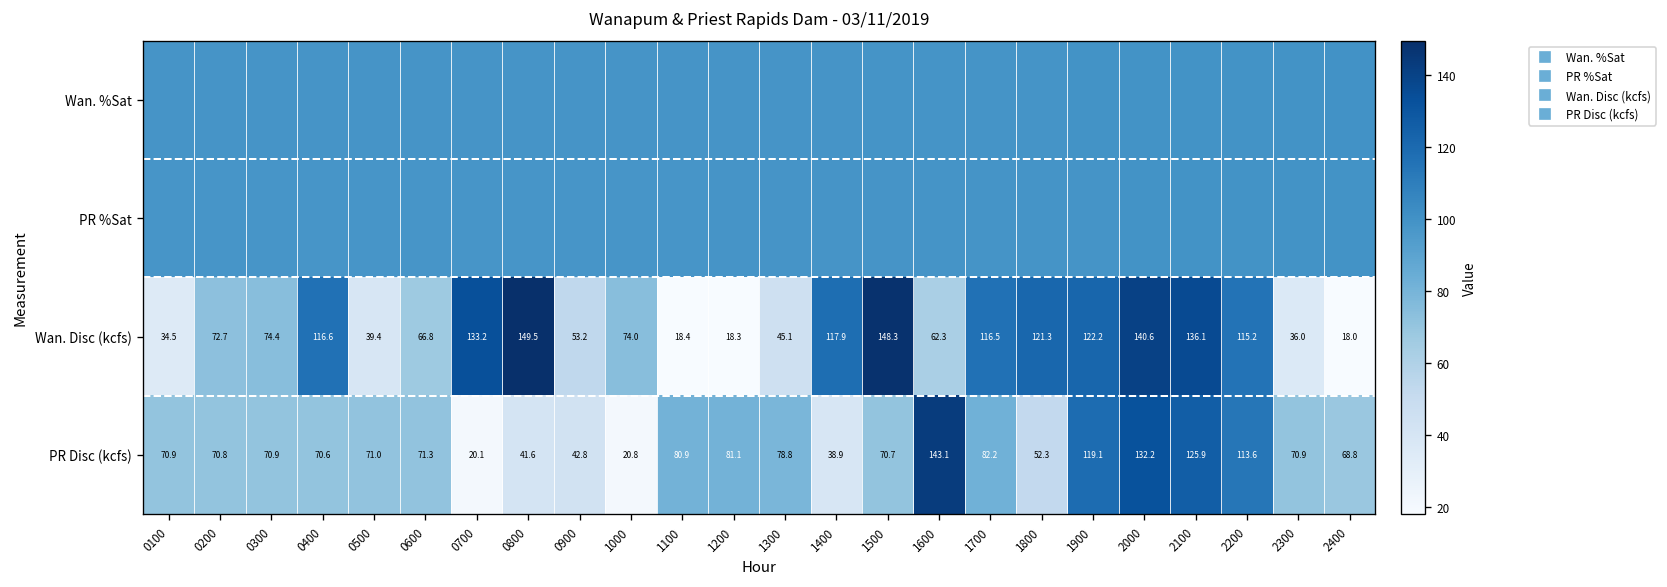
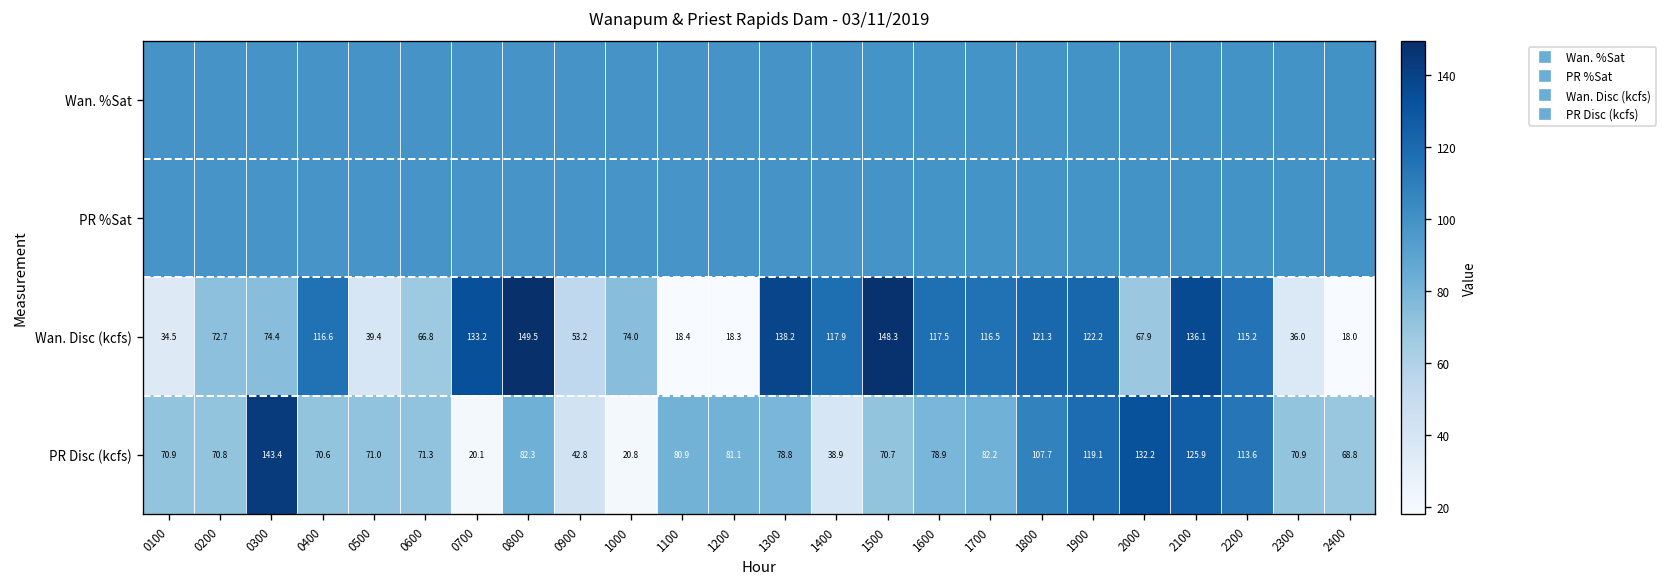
  {
    "Wan. Disc (kcfs)": {
      "0100": 34.5,
      "0200": 72.7,
      "0300": 74.4,
      "0400": 116.6,
      "0500": 39.4,
      "0600": 66.8,
      "0700": 133.2,
      "0800": 149.5,
      "0900": 53.2,
      "1000": 74.0,
      "1100": 18.4,
      "1200": 18.3,
-     "1300": 45.1,
+     "1300": 138.2,
      "1400": 117.9,
      "1500": 148.3,
-     "1600": 62.3,
+     "1600": 117.5,
      "1700": 116.5,
      "1800": 121.3,
      "1900": 122.2,
-     "2000": 140.6,
+     "2000": 67.9,
      "2100": 136.1,
      "2200": 115.2,
      "2300": 36.0,
      "2400": 18.0
    },
    "PR Disc (kcfs)": {
      "0100": 70.9,
      "0200": 70.8,
-     "0300": 70.9,
+     "0300": 143.4,
      "0400": 70.6,
      "0500": 71.0,
      "0600": 71.3,
      "0700": 20.1,
-     "0800": 41.6,
+     "0800": 82.3,
      "0900": 42.8,
      "1000": 20.8,
      "1100": 80.9,
      "1200": 81.1,
      "1300": 78.8,
      "1400": 38.9,
      "1500": 70.7,
-     "1600": 143.1,
+     "1600": 78.9,
      "1700": 82.2,
-     "1800": 52.3,
+     "1800": 107.7,
      "1900": 119.1,
      "2000": 132.2,
      "2100": 125.9,
      "2200": 113.6,
      "2300": 70.9,
      "2400": 68.8
    }
  }
